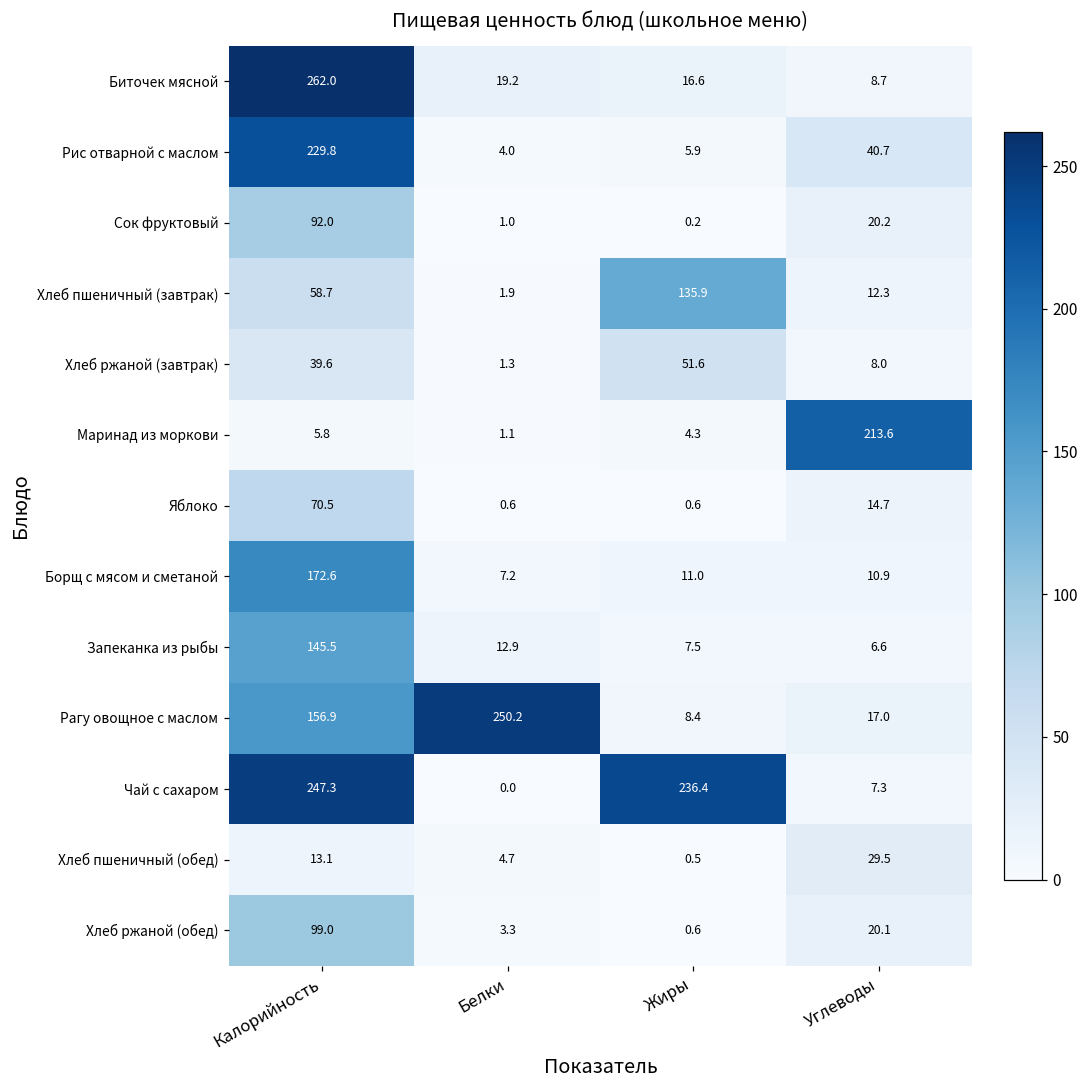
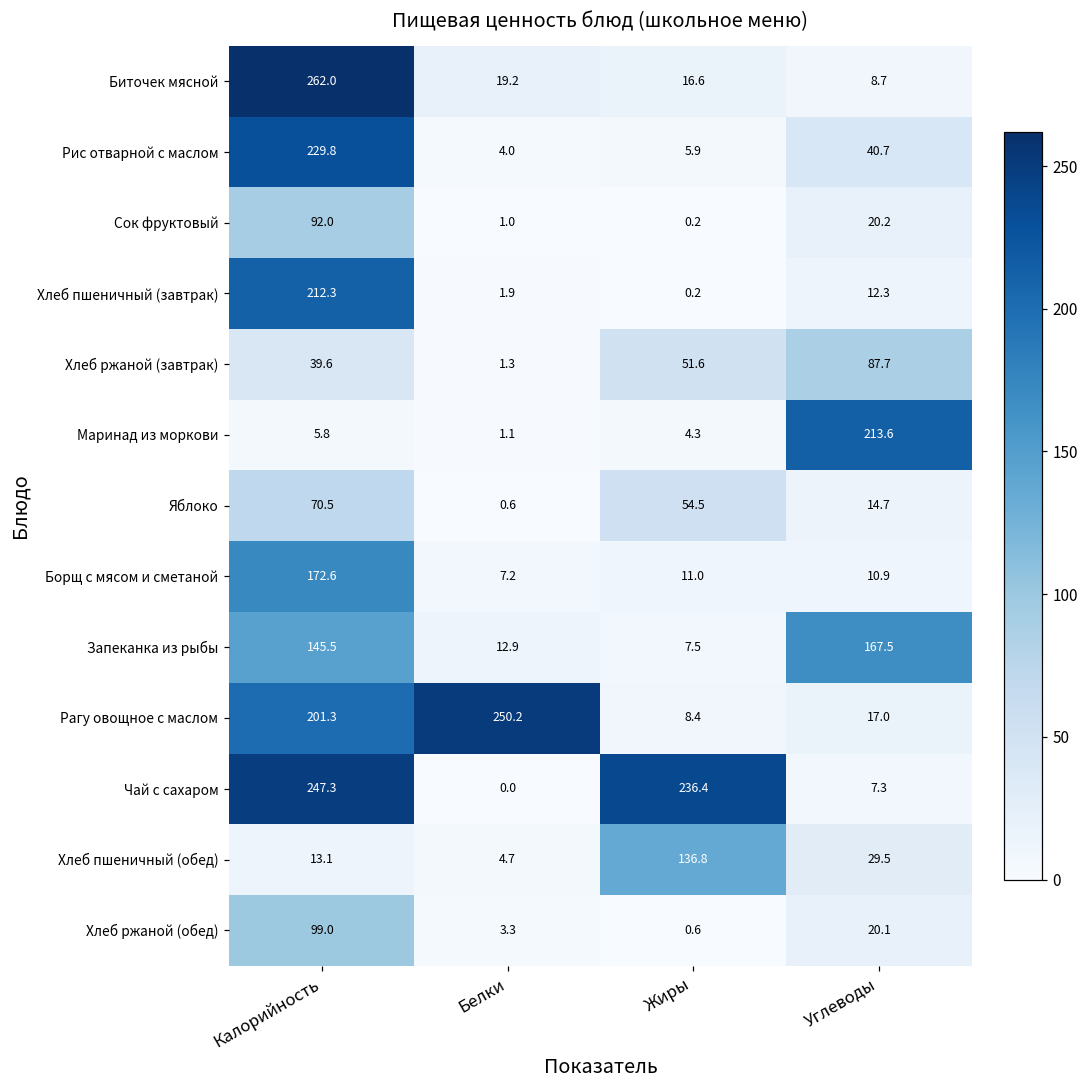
  {
    "Биточек мясной": {
      "Калорийность": 262.0,
      "Белки": 19.2,
      "Жиры": 16.6,
      "Углеводы": 8.7
    },
    "Рис отварной с маслом": {
      "Калорийность": 229.8,
      "Белки": 4.0,
      "Жиры": 5.9,
      "Углеводы": 40.7
    },
    "Сок фруктовый": {
      "Калорийность": 92.0,
      "Белки": 1.0,
      "Жиры": 0.2,
      "Углеводы": 20.2
    },
    "Хлеб пшеничный (завтрак)": {
-     "Калорийность": 58.7,
+     "Калорийность": 212.3,
      "Белки": 1.9,
-     "Жиры": 135.9,
+     "Жиры": 0.2,
      "Углеводы": 12.3
    },
    "Хлеб ржаной (завтрак)": {
      "Калорийность": 39.6,
      "Белки": 1.3,
      "Жиры": 51.6,
-     "Углеводы": 8.0
+     "Углеводы": 87.7
    },
    "Маринад из моркови": {
      "Калорийность": 5.8,
      "Белки": 1.1,
      "Жиры": 4.3,
      "Углеводы": 213.6
    },
    "Яблоко": {
      "Калорийность": 70.5,
      "Белки": 0.6,
-     "Жиры": 0.6,
+     "Жиры": 54.5,
      "Углеводы": 14.7
    },
    "Борщ с мясом и сметаной": {
      "Калорийность": 172.6,
      "Белки": 7.2,
      "Жиры": 11.0,
      "Углеводы": 10.9
    },
    "Запеканка из рыбы": {
      "Калорийность": 145.5,
      "Белки": 12.9,
      "Жиры": 7.5,
-     "Углеводы": 6.6
+     "Углеводы": 167.5
    },
    "Рагу овощное с маслом": {
-     "Калорийность": 156.9,
+     "Калорийность": 201.3,
      "Белки": 250.2,
      "Жиры": 8.4,
      "Углеводы": 17.0
    },
    "Чай с сахаром": {
      "Калорийность": 247.3,
      "Белки": 0.0,
      "Жиры": 236.4,
      "Углеводы": 7.3
    },
    "Хлеб пшеничный (обед)": {
      "Калорийность": 13.1,
      "Белки": 4.7,
-     "Жиры": 0.5,
+     "Жиры": 136.8,
      "Углеводы": 29.5
    },
    "Хлеб ржаной (обед)": {
      "Калорийность": 99.0,
      "Белки": 3.3,
      "Жиры": 0.6,
      "Углеводы": 20.1
    }
  }
